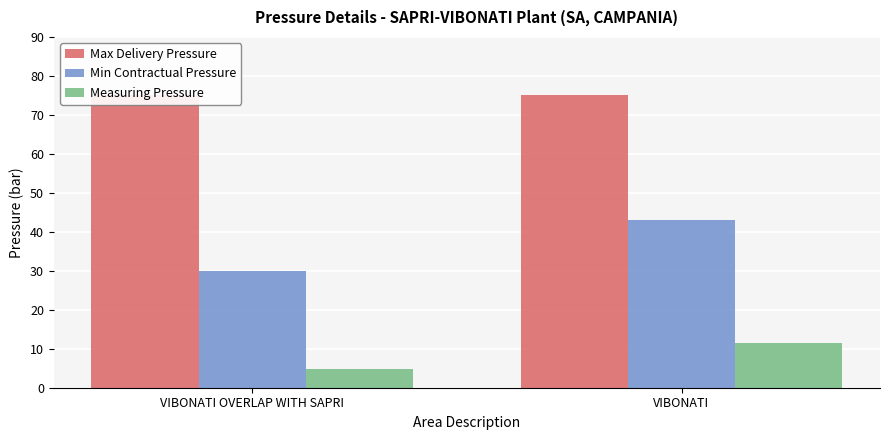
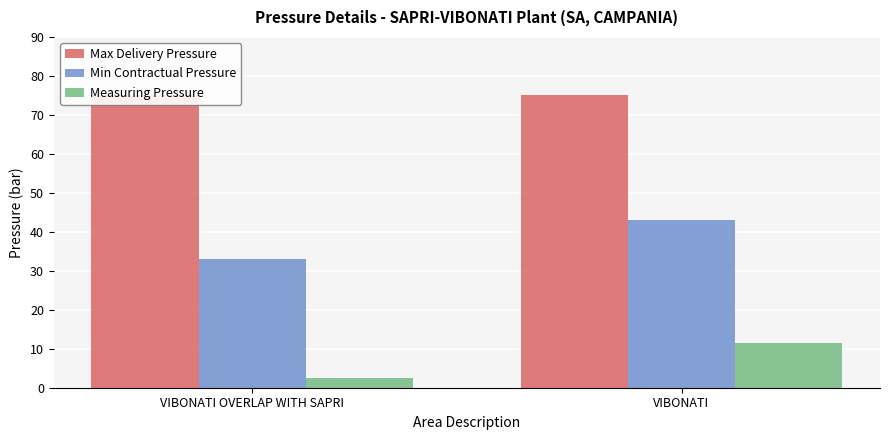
  {
    "Max Delivery Pressure": {
      "VIBONATI": 75
    },
    "Min Contractual Pressure": {
-     "VIBONATI OVERLAP WITH SAPRI": 30,
+     "VIBONATI OVERLAP WITH SAPRI": 33,
      "VIBONATI": 43
    },
    "Measuring Pressure": {
-     "VIBONATI OVERLAP WITH SAPRI": 5,
+     "VIBONATI OVERLAP WITH SAPRI": 3,
      "VIBONATI": 11
    }
  }
